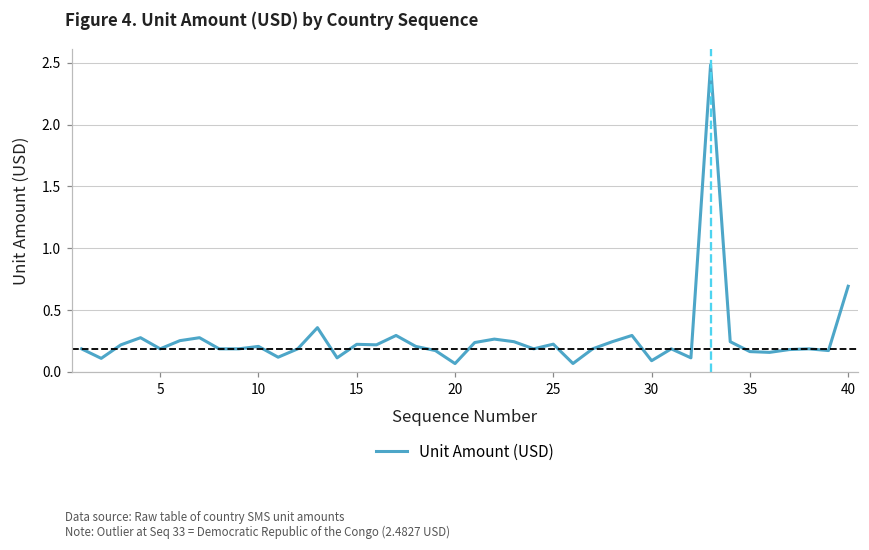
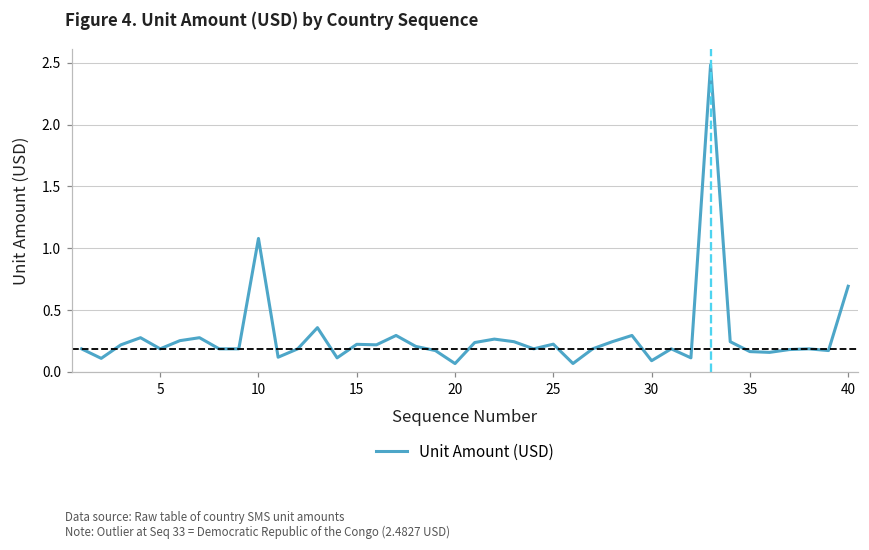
  {
    "5": 0.19,
-   "10": 0.21,
+   "10": 1.08,
    "15": 0.22,
    "20": 0.07,
    "25": 0.22,
    "30": 0.09,
    "35": 0.16,
    "40": 0.69
  }
